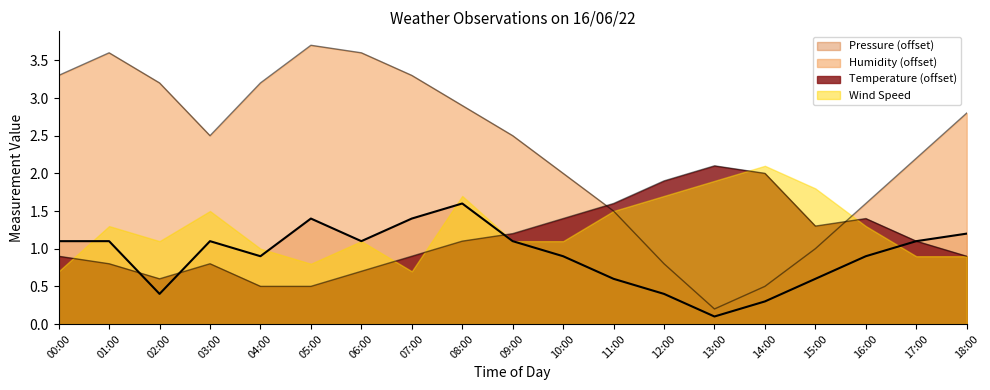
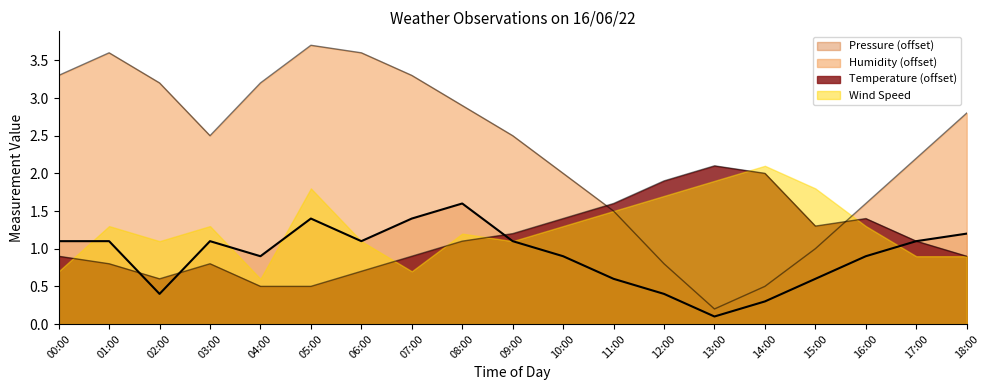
  {
    "Temperature (offset)": {
      "00:00": 0.9,
      "01:00": 0.8,
      "02:00": 0.6,
      "03:00": 0.8,
      "04:00": 0.5,
      "05:00": 0.5,
      "06:00": 0.7,
      "07:00": 0.9,
      "08:00": 1.1,
      "09:00": 1.2,
      "10:00": 1.4,
      "11:00": 1.6,
      "12:00": 1.9,
      "13:00": 2.1,
      "14:00": 2.0,
      "15:00": 1.3,
      "16:00": 1.4
    },
    "Wind Speed": {
      "00:00": 0.7,
      "01:00": 1.3,
      "02:00": 1.1,
-     "03:00": 1.5,
-     "04:00": 1.0,
-     "05:00": 0.8,
+     "03:00": 1.3,
+     "04:00": 0.6,
+     "05:00": 1.8,
      "07:00": 0.7,
-     "08:00": 1.7,
-     "10:00": 1.1,
+     "08:00": 1.2,
+     "10:00": 1.3,
      "12:00": 1.7,
      "13:00": 1.9,
      "14:00": 2.1,
      "15:00": 1.8,
      "16:00": 1.3,
      "17:00": 0.9
    }
  }
